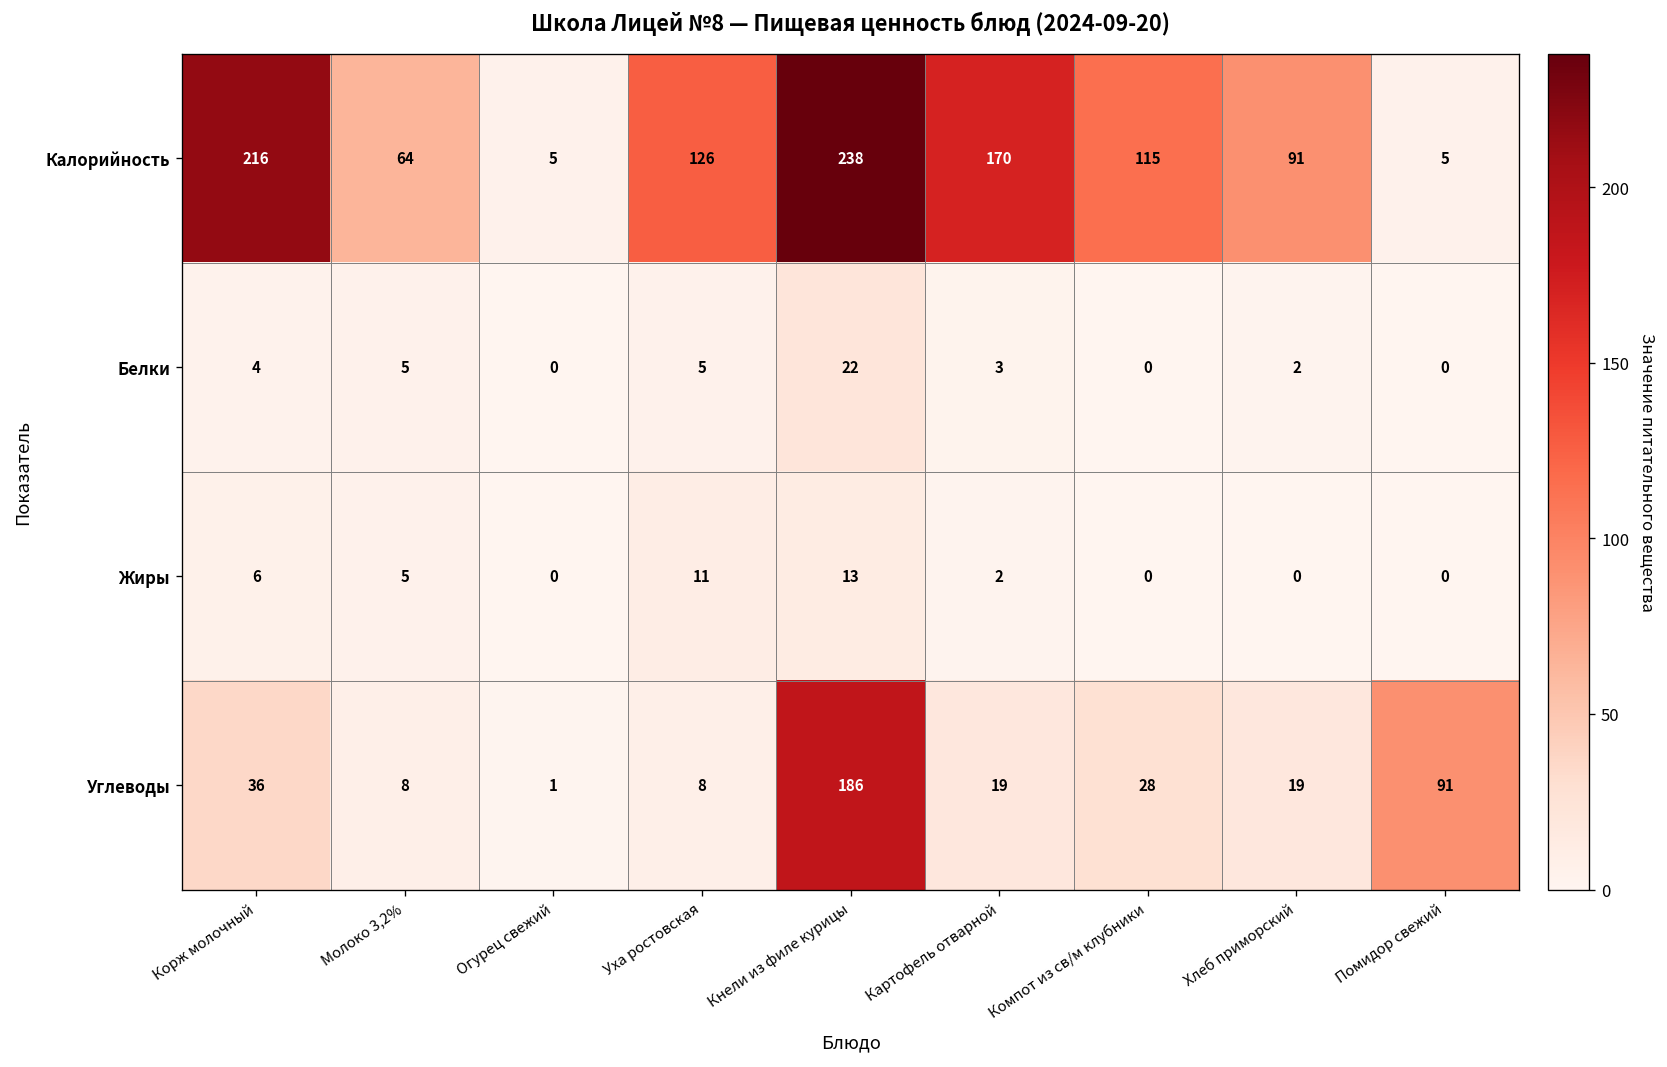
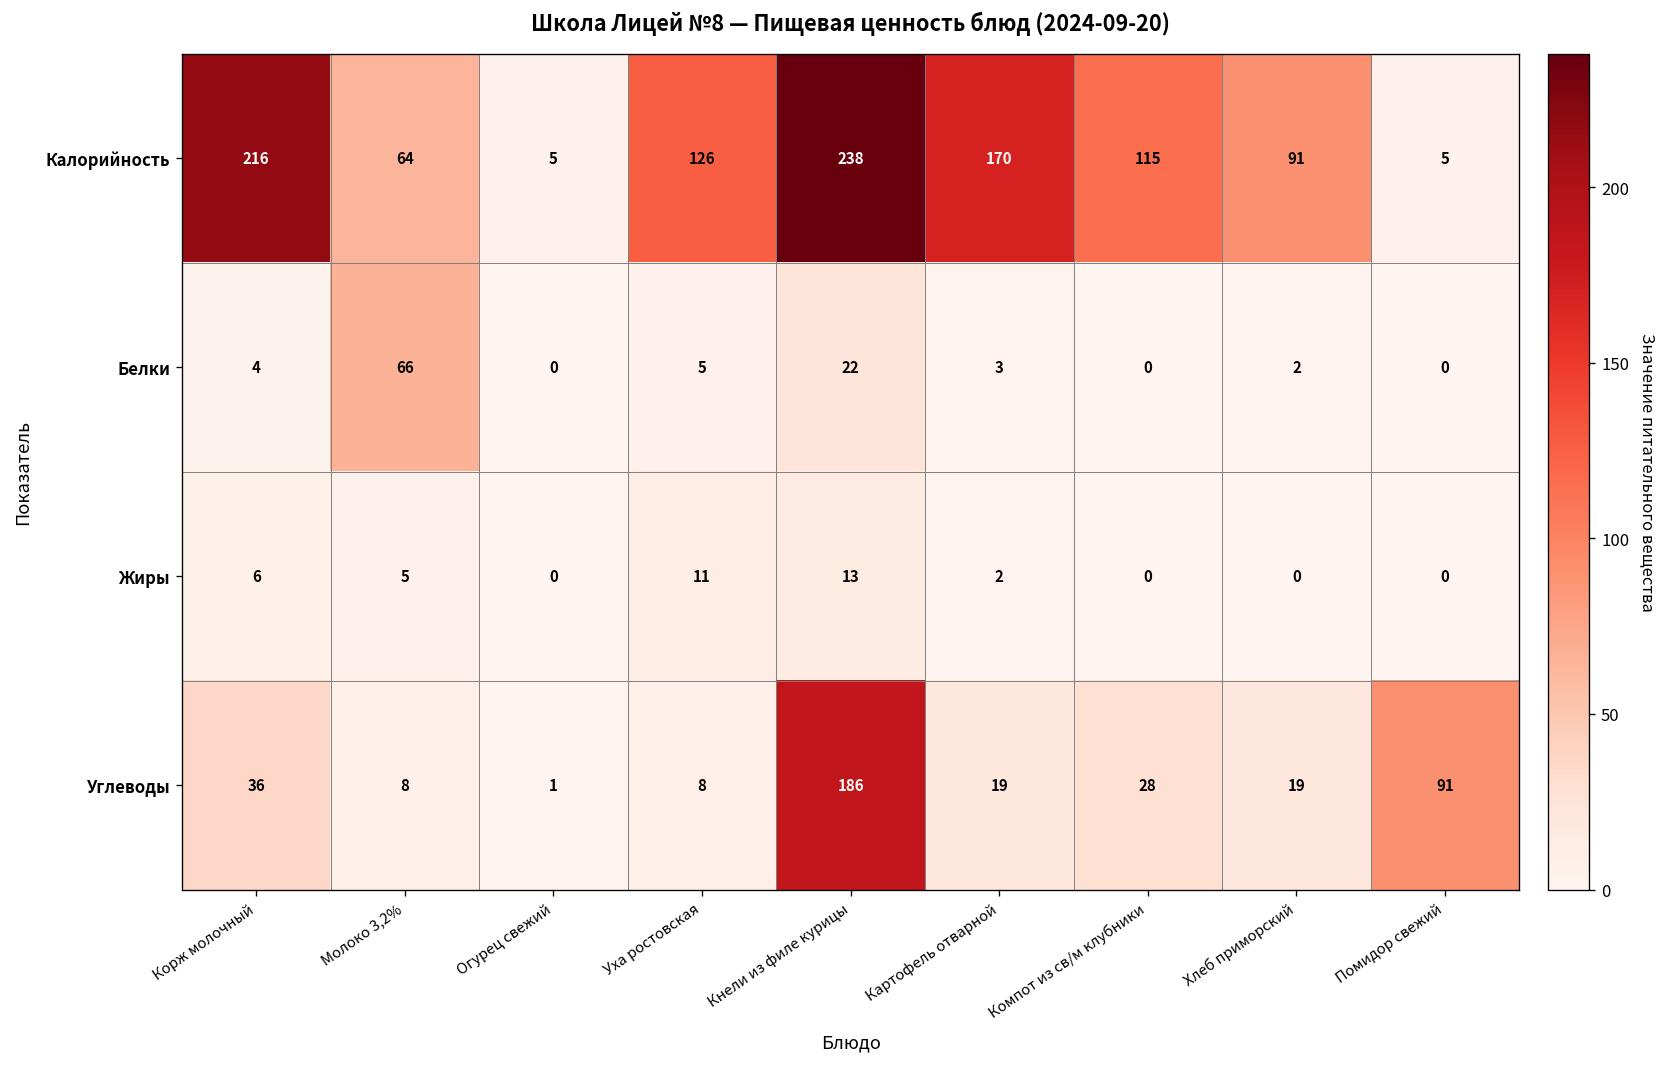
  {
    "Калорийность": {
      "Корж молочный": 216,
      "Молоко 3,2%": 64,
      "Огурец свежий": 5,
      "Уха ростовская": 126,
      "Кнели из филе курицы": 238,
      "Картофель отварной": 170,
      "Компот из св/м клубники": 115,
      "Хлеб приморский": 91,
      "Помидор свежий": 5
    },
    "Белки": {
      "Корж молочный": 4,
-     "Молоко 3,2%": 5,
+     "Молоко 3,2%": 66,
      "Огурец свежий": 0,
      "Уха ростовская": 5,
      "Кнели из филе курицы": 22,
      "Картофель отварной": 3,
      "Компот из св/м клубники": 0,
      "Хлеб приморский": 2,
      "Помидор свежий": 0
    },
    "Жиры": {
      "Корж молочный": 6,
      "Молоко 3,2%": 5,
      "Огурец свежий": 0,
      "Уха ростовская": 11,
      "Кнели из филе курицы": 13,
      "Картофель отварной": 2,
      "Компот из св/м клубники": 0,
      "Хлеб приморский": 0,
      "Помидор свежий": 0
    },
    "Углеводы": {
      "Корж молочный": 36,
      "Молоко 3,2%": 8,
      "Огурец свежий": 1,
      "Уха ростовская": 8,
      "Кнели из филе курицы": 186,
      "Картофель отварной": 19,
      "Компот из св/м клубники": 28,
      "Хлеб приморский": 19,
      "Помидор свежий": 91
    }
  }
